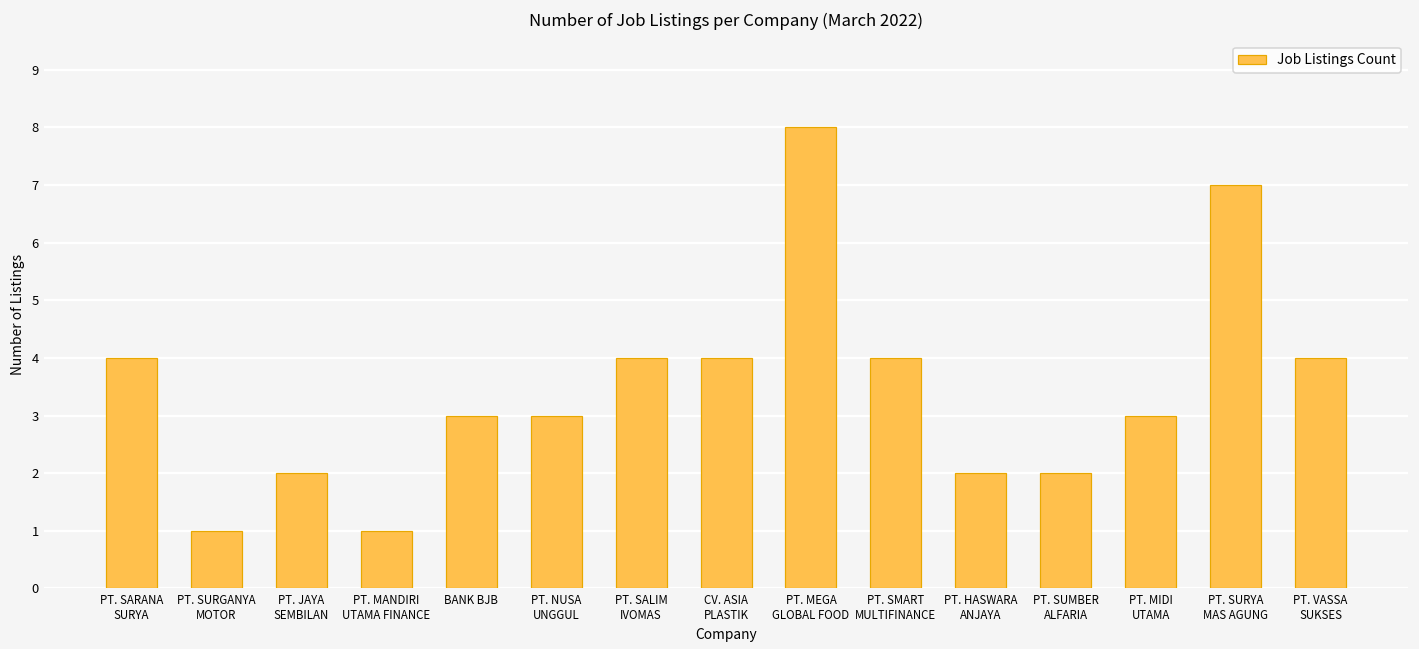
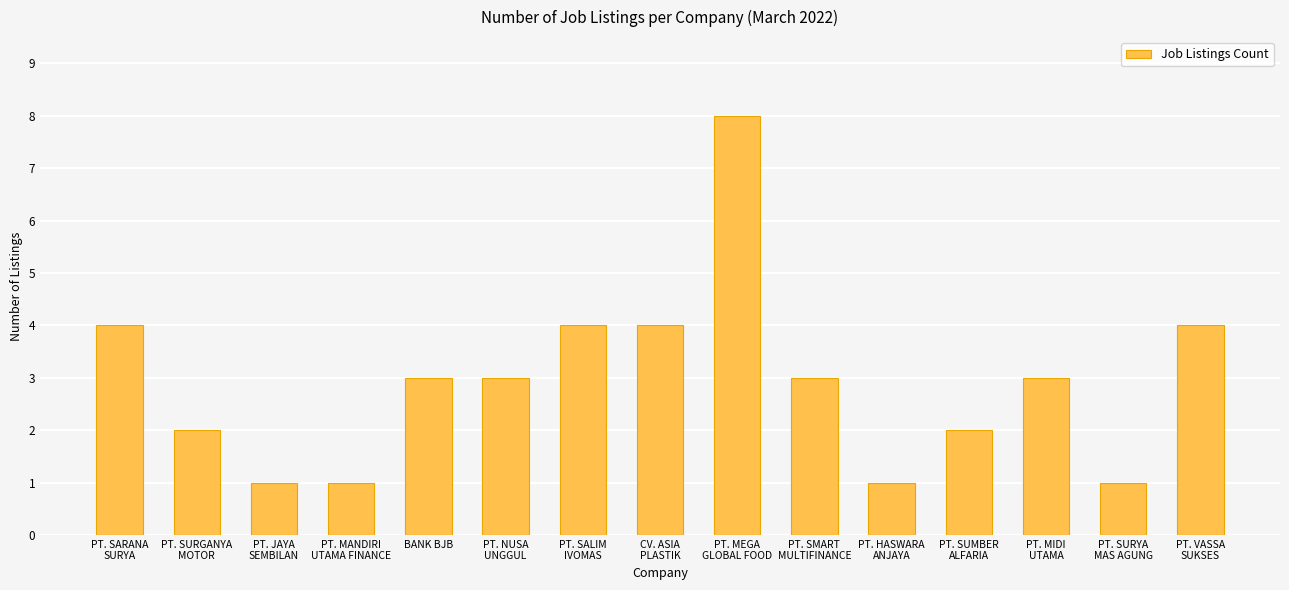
  {
    "PT. SARANA SURYA": 4,
-   "PT. SURGANYA MOTOR": 1,
-   "PT. JAYA SEMBILAN": 2,
+   "PT. SURGANYA MOTOR": 2,
+   "PT. JAYA SEMBILAN": 1,
    "PT. MANDIRI UTAMA FINANCE": 1,
    "BANK BJB": 3,
    "PT. NUSA UNGGUL": 3,
    "PT. SALIM IVOMAS": 4,
    "CV. ASIA PLASTIK": 4,
    "PT. MEGA GLOBAL FOOD": 8,
-   "PT. SMART MULTIFINANCE": 4,
-   "PT. HASWARA ANJAYA": 2,
+   "PT. SMART MULTIFINANCE": 3,
+   "PT. HASWARA ANJAYA": 1,
    "PT. SUMBER ALFARIA": 2,
    "PT. MIDI UTAMA": 3,
-   "PT. SURYA MAS AGUNG": 7,
+   "PT. SURYA MAS AGUNG": 1,
    "PT. VASSA SUKSES": 4
  }
